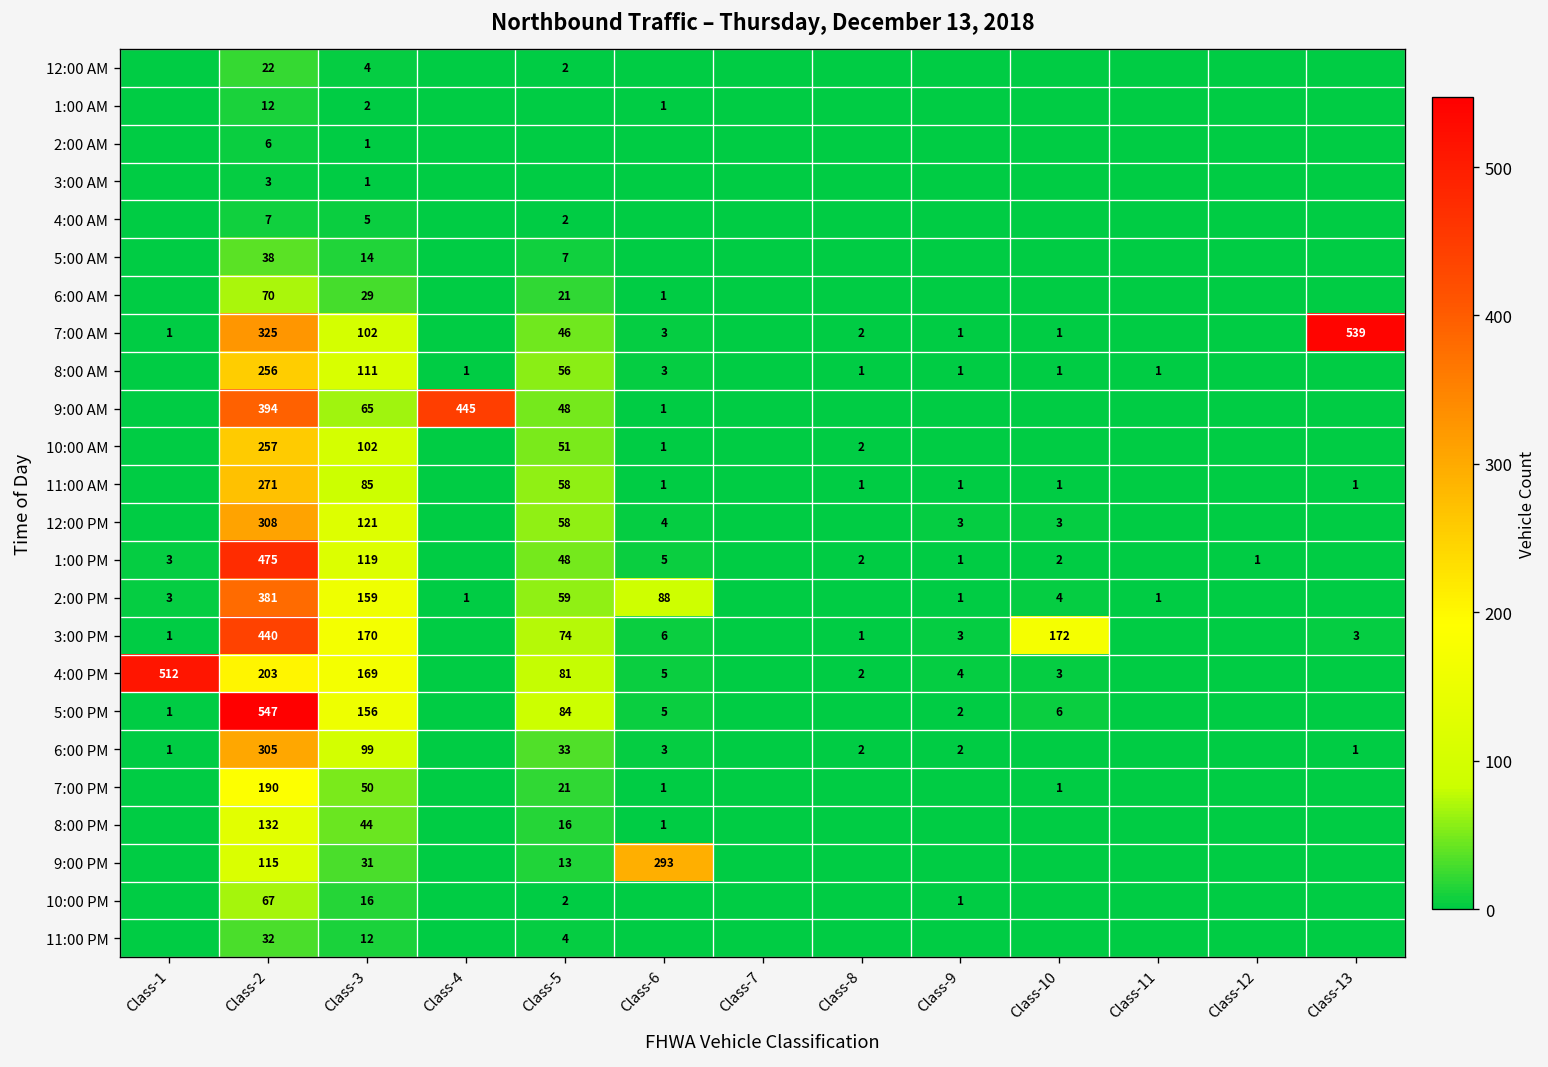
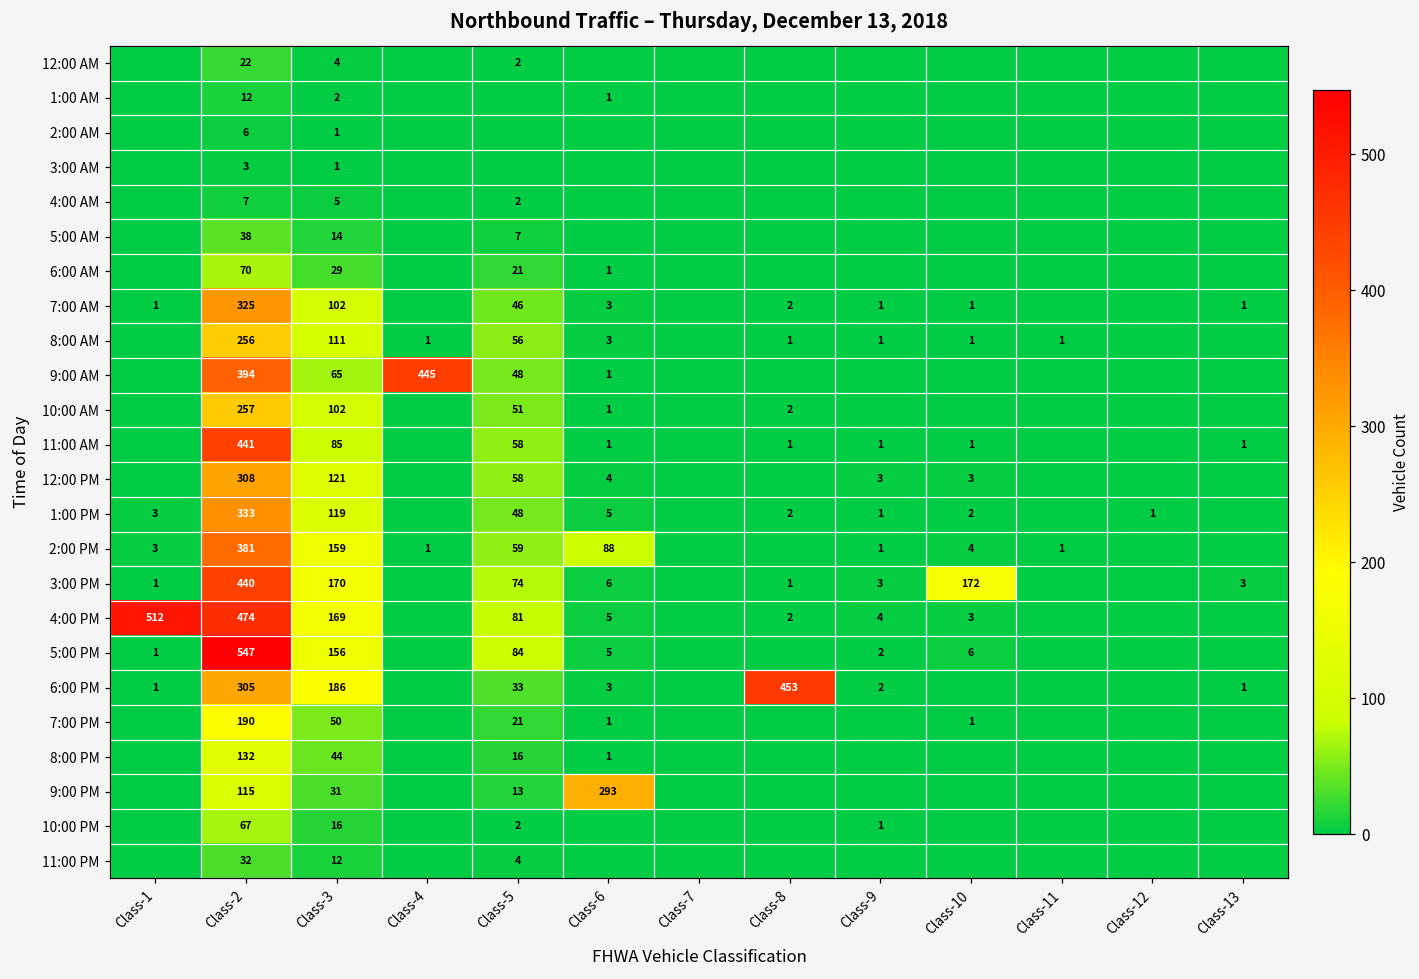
  {
    "12:00 AM": {
      "Class-2": 22,
      "Class-3": 4,
      "Class-5": 2
    },
    "1:00 AM": {
      "Class-2": 12,
      "Class-3": 2,
      "Class-6": 1
    },
    "2:00 AM": {
      "Class-2": 6,
      "Class-3": 1
    },
    "3:00 AM": {
      "Class-2": 3,
      "Class-3": 1
    },
    "4:00 AM": {
      "Class-2": 7,
      "Class-3": 5,
      "Class-5": 2
    },
    "5:00 AM": {
      "Class-2": 38,
      "Class-3": 14,
      "Class-5": 7
    },
    "6:00 AM": {
      "Class-2": 70,
      "Class-3": 29,
      "Class-5": 21,
      "Class-6": 1
    },
    "7:00 AM": {
      "Class-1": 1,
      "Class-2": 325,
      "Class-3": 102,
      "Class-5": 46,
      "Class-6": 3,
      "Class-8": 2,
      "Class-9": 1,
      "Class-10": 1,
-     "Class-13": 539
+     "Class-13": 1
    },
    "8:00 AM": {
      "Class-2": 256,
      "Class-3": 111,
      "Class-4": 1,
      "Class-5": 56,
      "Class-6": 3,
      "Class-8": 1,
      "Class-9": 1,
      "Class-10": 1,
      "Class-11": 1
    },
    "9:00 AM": {
      "Class-2": 394,
      "Class-3": 65,
      "Class-4": 445,
      "Class-5": 48,
      "Class-6": 1
    },
    "10:00 AM": {
      "Class-2": 257,
      "Class-3": 102,
      "Class-5": 51,
      "Class-6": 1,
      "Class-8": 2
    },
    "11:00 AM": {
-     "Class-2": 271,
+     "Class-2": 441,
      "Class-3": 85,
      "Class-5": 58,
      "Class-6": 1,
      "Class-8": 1,
      "Class-9": 1,
      "Class-10": 1,
      "Class-13": 1
    },
    "12:00 PM": {
      "Class-2": 308,
      "Class-3": 121,
      "Class-5": 58,
      "Class-6": 4,
      "Class-9": 3,
      "Class-10": 3
    },
    "1:00 PM": {
      "Class-1": 3,
-     "Class-2": 475,
+     "Class-2": 333,
      "Class-3": 119,
      "Class-5": 48,
      "Class-6": 5,
      "Class-8": 2,
      "Class-9": 1,
      "Class-10": 2,
      "Class-12": 1
    },
    "2:00 PM": {
      "Class-1": 3,
      "Class-2": 381,
      "Class-3": 159,
      "Class-4": 1,
      "Class-5": 59,
      "Class-6": 88,
      "Class-9": 1,
      "Class-10": 4,
      "Class-11": 1
    },
    "3:00 PM": {
      "Class-1": 1,
      "Class-2": 440,
      "Class-3": 170,
      "Class-5": 74,
      "Class-6": 6,
      "Class-8": 1,
      "Class-9": 3,
      "Class-10": 172,
      "Class-13": 3
    },
    "4:00 PM": {
      "Class-1": 512,
-     "Class-2": 203,
+     "Class-2": 474,
      "Class-3": 169,
      "Class-5": 81,
      "Class-6": 5,
      "Class-8": 2,
      "Class-9": 4,
      "Class-10": 3
    },
    "5:00 PM": {
      "Class-1": 1,
      "Class-2": 547,
      "Class-3": 156,
      "Class-5": 84,
      "Class-6": 5,
      "Class-9": 2,
      "Class-10": 6
    },
    "6:00 PM": {
      "Class-1": 1,
      "Class-2": 305,
-     "Class-3": 99,
+     "Class-3": 186,
      "Class-5": 33,
      "Class-6": 3,
-     "Class-8": 2,
+     "Class-8": 453,
      "Class-9": 2,
      "Class-13": 1
    },
    "7:00 PM": {
      "Class-2": 190,
      "Class-3": 50,
      "Class-5": 21,
      "Class-6": 1,
      "Class-10": 1
    },
    "8:00 PM": {
      "Class-2": 132,
      "Class-3": 44,
      "Class-5": 16,
      "Class-6": 1
    },
    "9:00 PM": {
      "Class-2": 115,
      "Class-3": 31,
      "Class-5": 13,
      "Class-6": 293
    },
    "10:00 PM": {
      "Class-2": 67,
      "Class-3": 16,
      "Class-5": 2,
      "Class-9": 1
    },
    "11:00 PM": {
      "Class-2": 32,
      "Class-3": 12,
      "Class-5": 4
    }
  }
